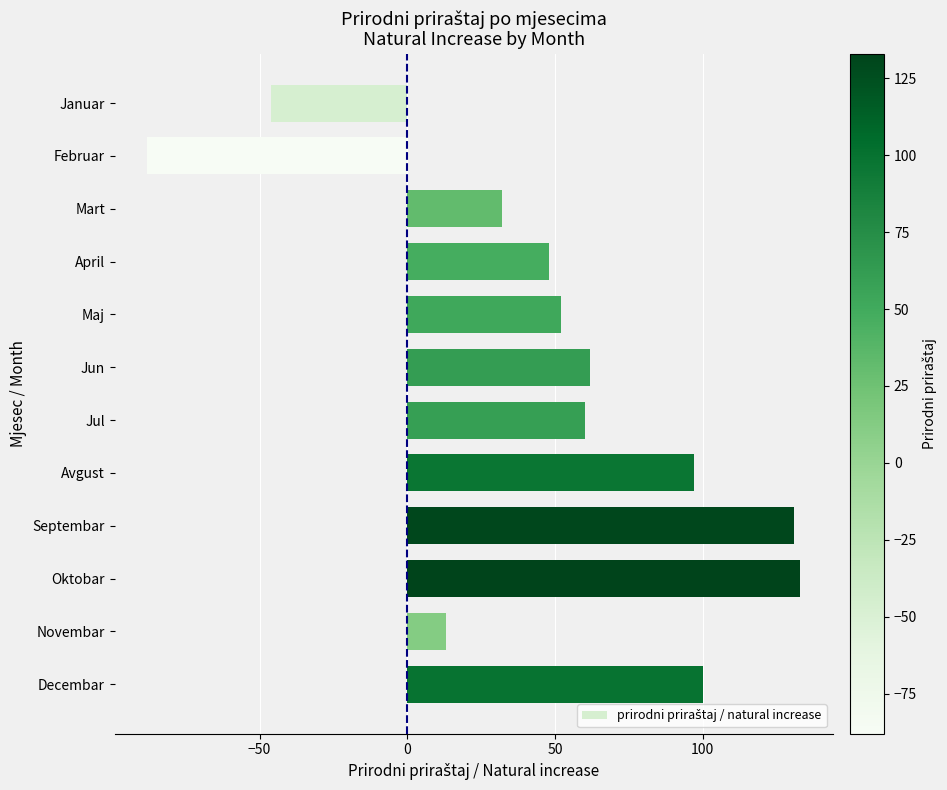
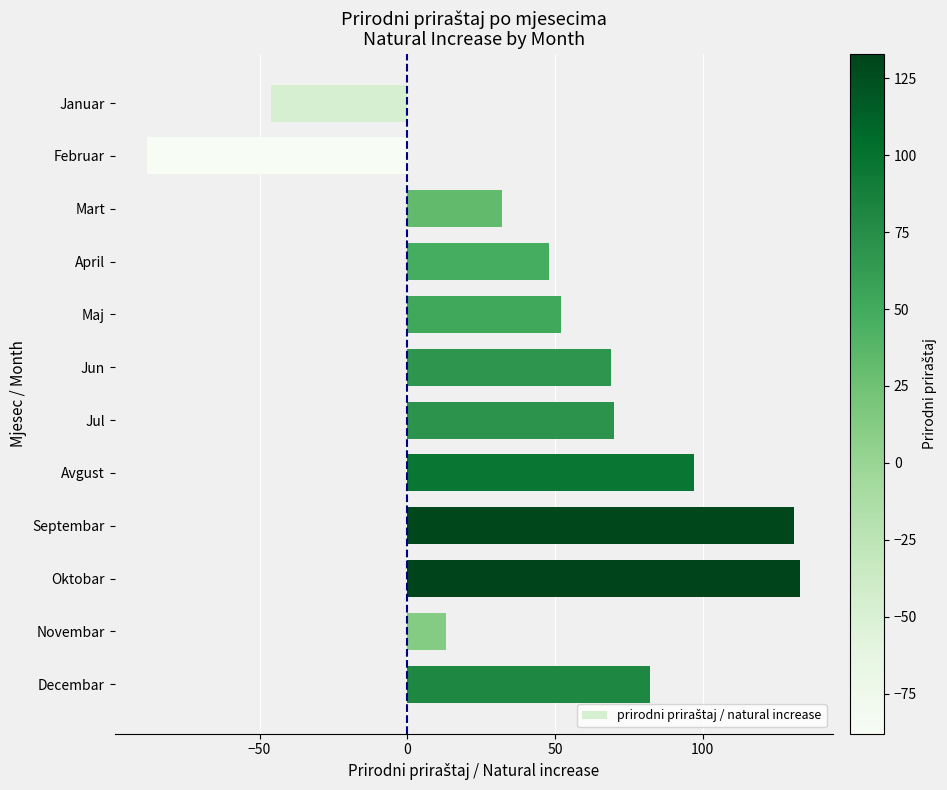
  {
    "Januar": -46,
    "Februar": -88,
    "Mart": 32,
    "April": 48,
    "Maj": 52,
-   "Jun": 62,
-   "Jul": 60,
+   "Jun": 69,
+   "Jul": 70,
    "Avgust": 97,
    "Septembar": 131,
    "Oktobar": 133,
    "Novembar": 13,
-   "Decembar": 100
+   "Decembar": 82
  }
